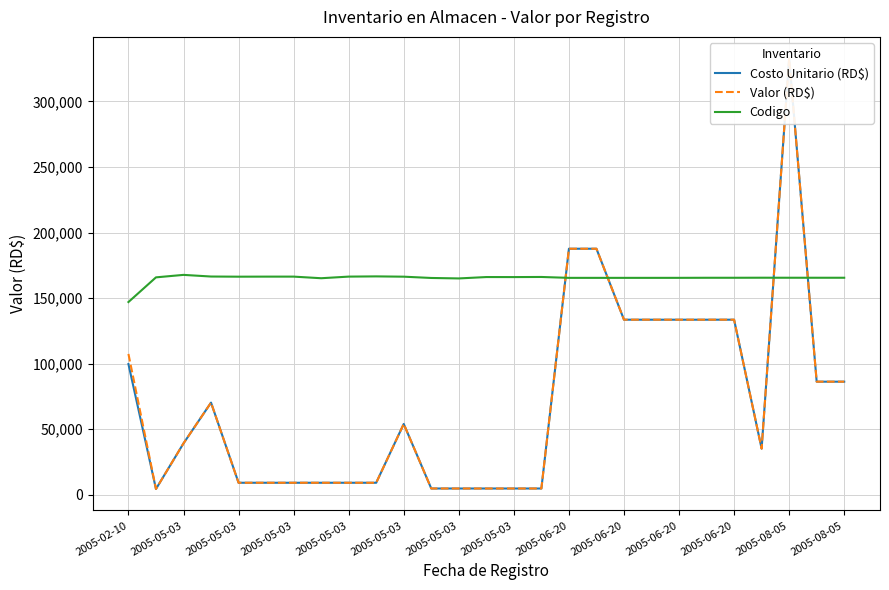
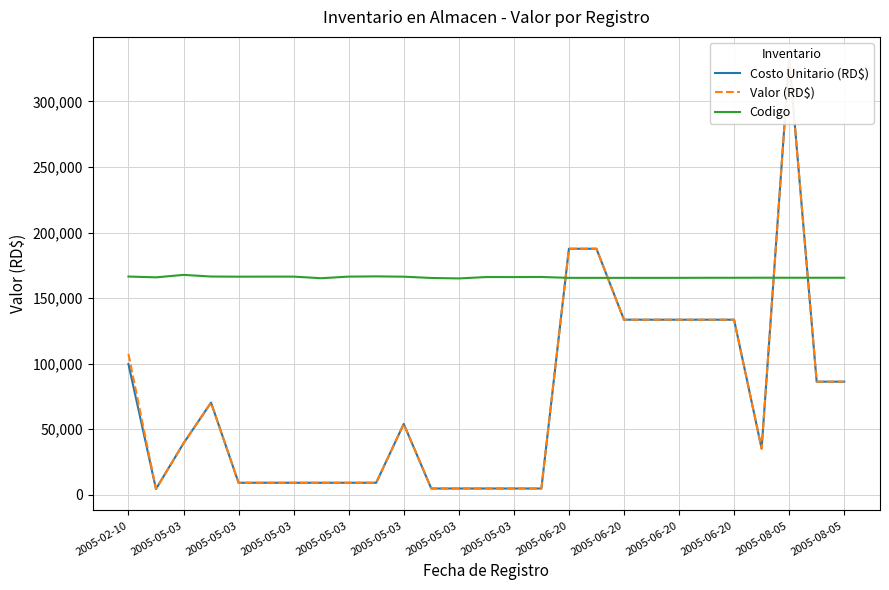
  {
    "Costo Unitario (RD$)": {
      "2005-02-10": "100,000"
    },
    "Valor (RD$)": {
      "2005-02-10": "107,000"
    },
    "Codigo": {
-     "2005-02-10": "147,000"
+     "2005-02-10": "166,000"
    }
  }
